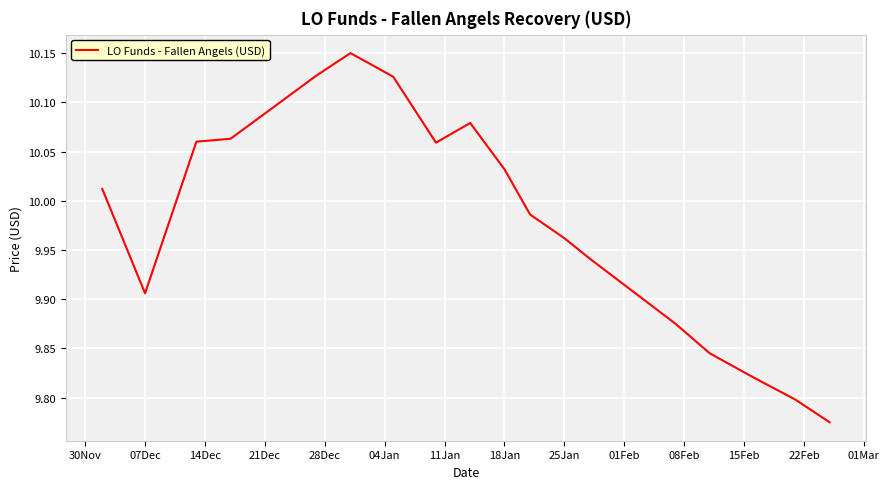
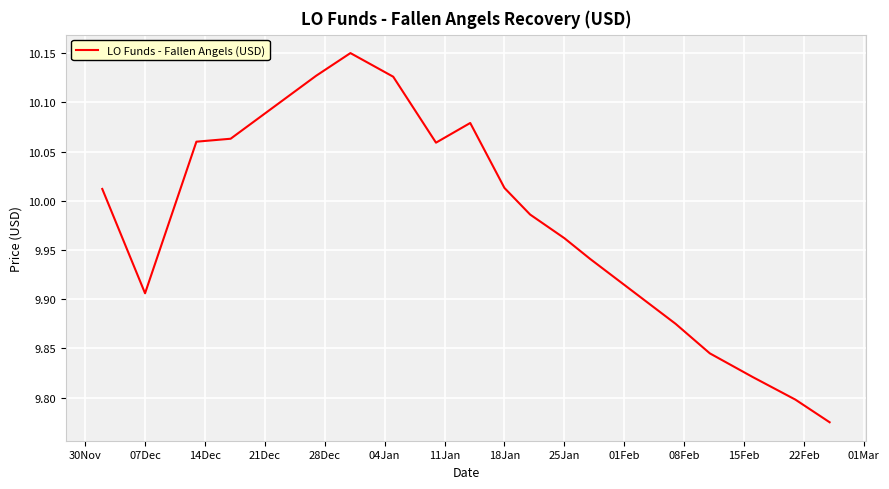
  {
    "07Dec": 9.91,
-   "18Jan": 10.03,
+   "18Jan": 10.01,
    "25Jan": 9.96
  }
